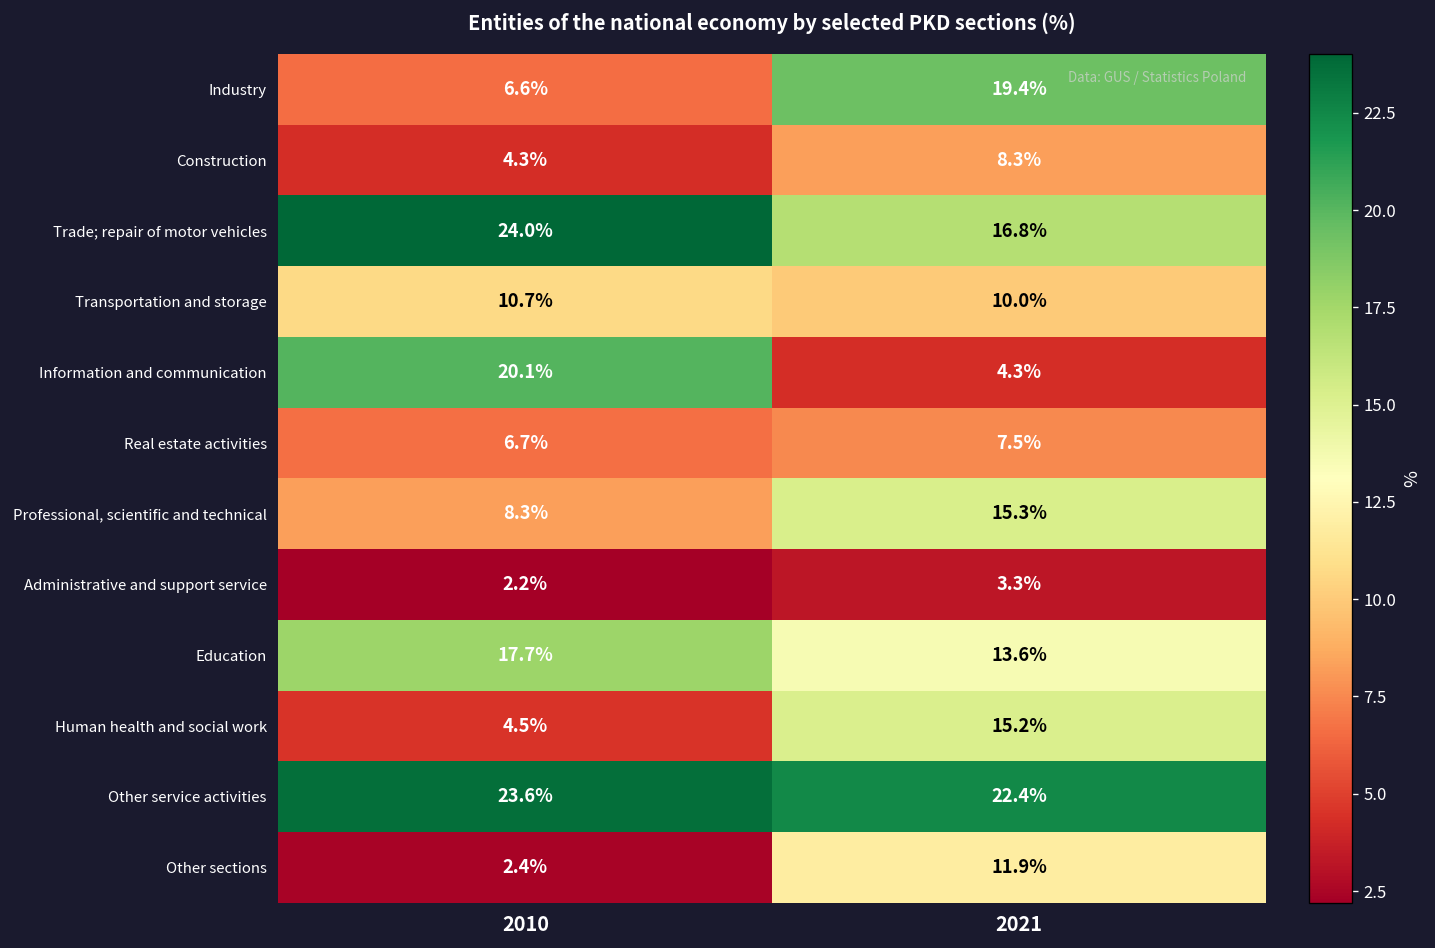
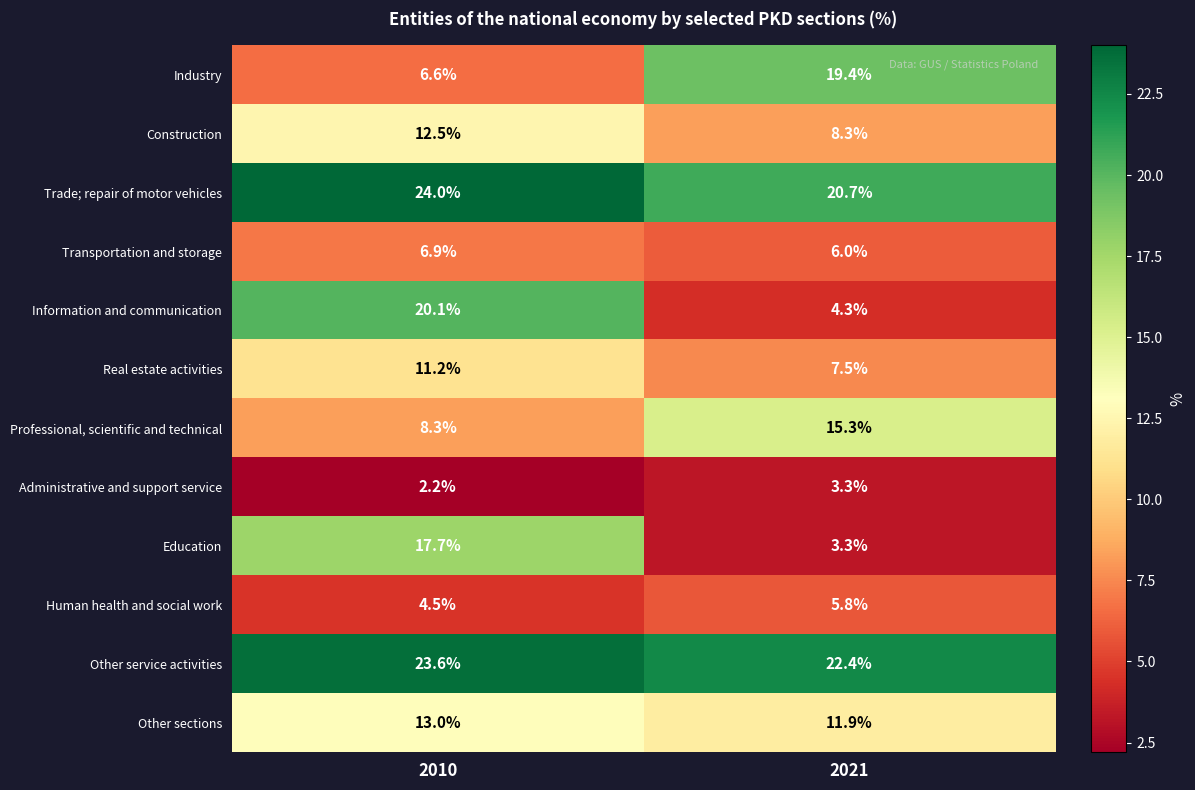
  {
    "Industry": {
      "2010": "6.6%"
    },
    "Construction": {
-     "2010": "4.3%",
+     "2010": "12.5%",
      "2021": "8.3%"
    },
    "Trade; repair of motor vehicles": {
      "2010": "24.0%",
-     "2021": "16.8%"
+     "2021": "20.7%"
    },
    "Transportation and storage": {
-     "2010": "10.7%",
-     "2021": "10.0%"
+     "2010": "6.9%",
+     "2021": "6.0%"
    },
    "Information and communication": {
      "2010": "20.1%",
      "2021": "4.3%"
    },
    "Real estate activities": {
-     "2010": "6.7%",
+     "2010": "11.2%",
      "2021": "7.5%"
    },
    "Professional, scientific and technical": {
      "2010": "8.3%",
      "2021": "15.3%"
    },
    "Administrative and support service": {
      "2010": "2.2%",
      "2021": "3.3%"
    },
    "Education": {
      "2010": "17.7%",
-     "2021": "13.6%"
+     "2021": "3.3%"
    },
    "Human health and social work": {
      "2010": "4.5%",
-     "2021": "15.2%"
+     "2021": "5.8%"
    },
    "Other service activities": {
      "2010": "23.6%",
      "2021": "22.4%"
    },
    "Other sections": {
-     "2010": "2.4%",
+     "2010": "13.0%",
      "2021": "11.9%"
    }
  }
